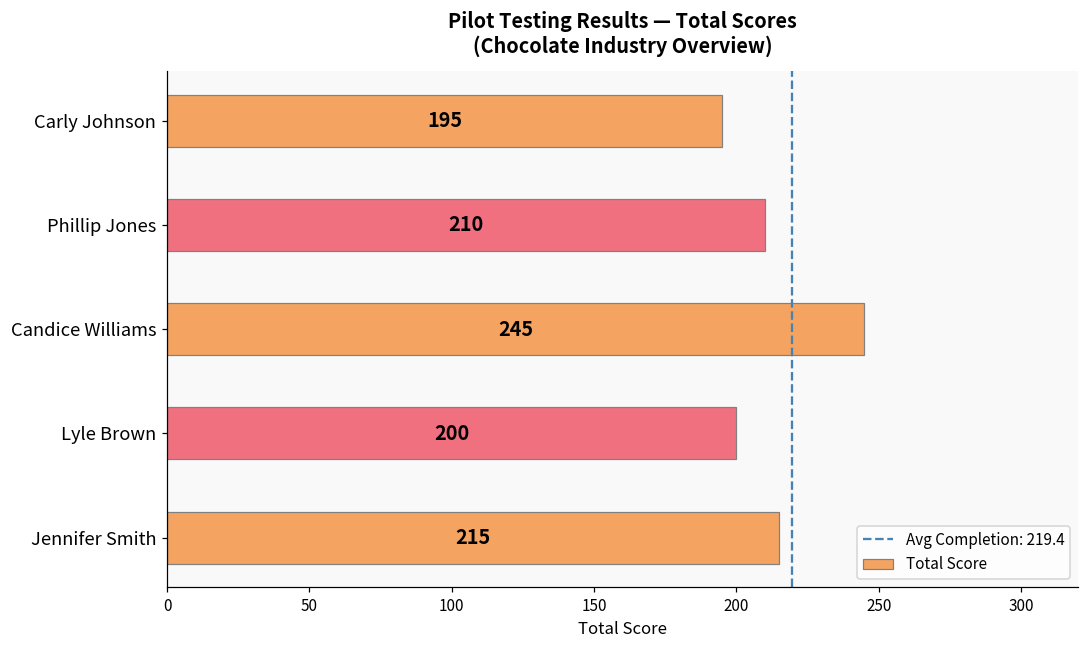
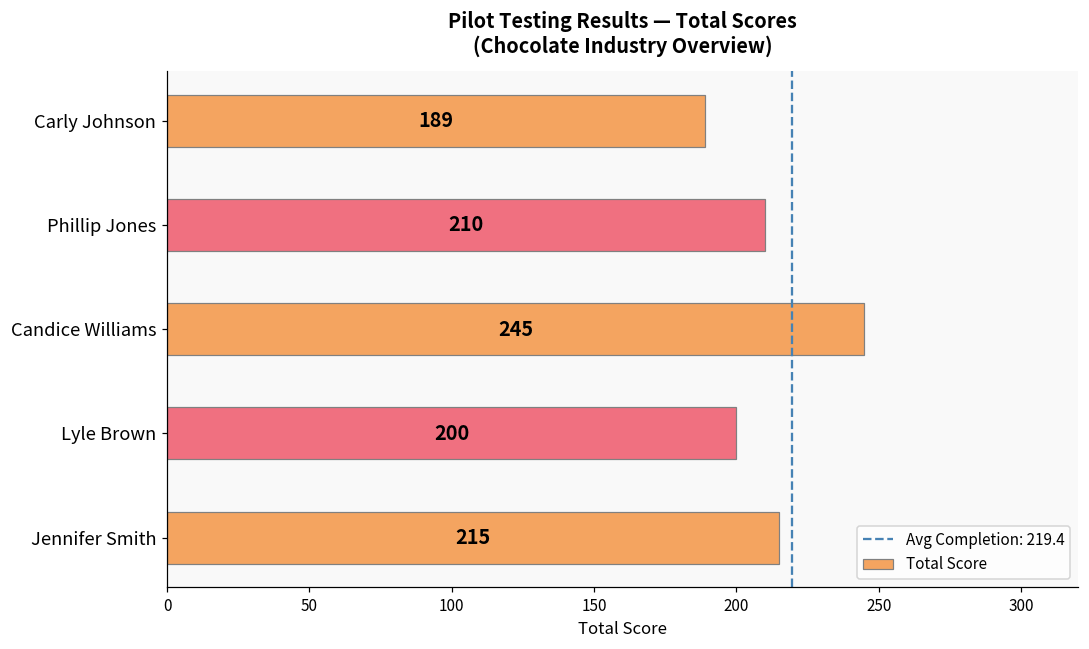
  {
-   "Carly Johnson": 195,
+   "Carly Johnson": 189,
    "Phillip Jones": 210,
    "Candice Williams": 245,
    "Lyle Brown": 200,
    "Jennifer Smith": 215
  }
